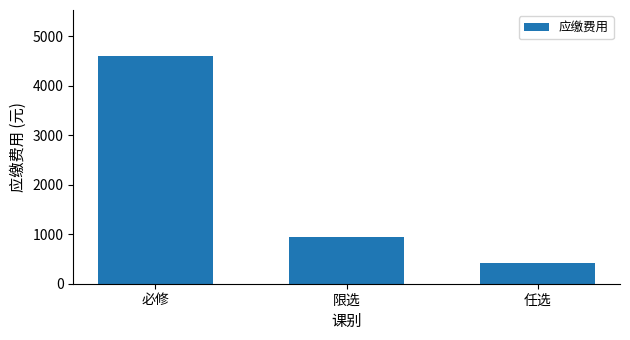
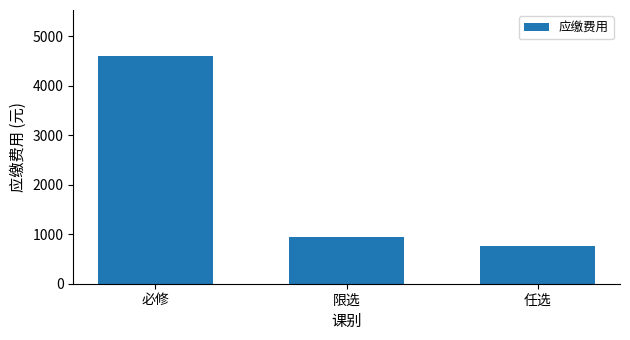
  {
    "必修": 4600,
    "限选": 1000,
-   "任选": 400
+   "任选": 800
  }
